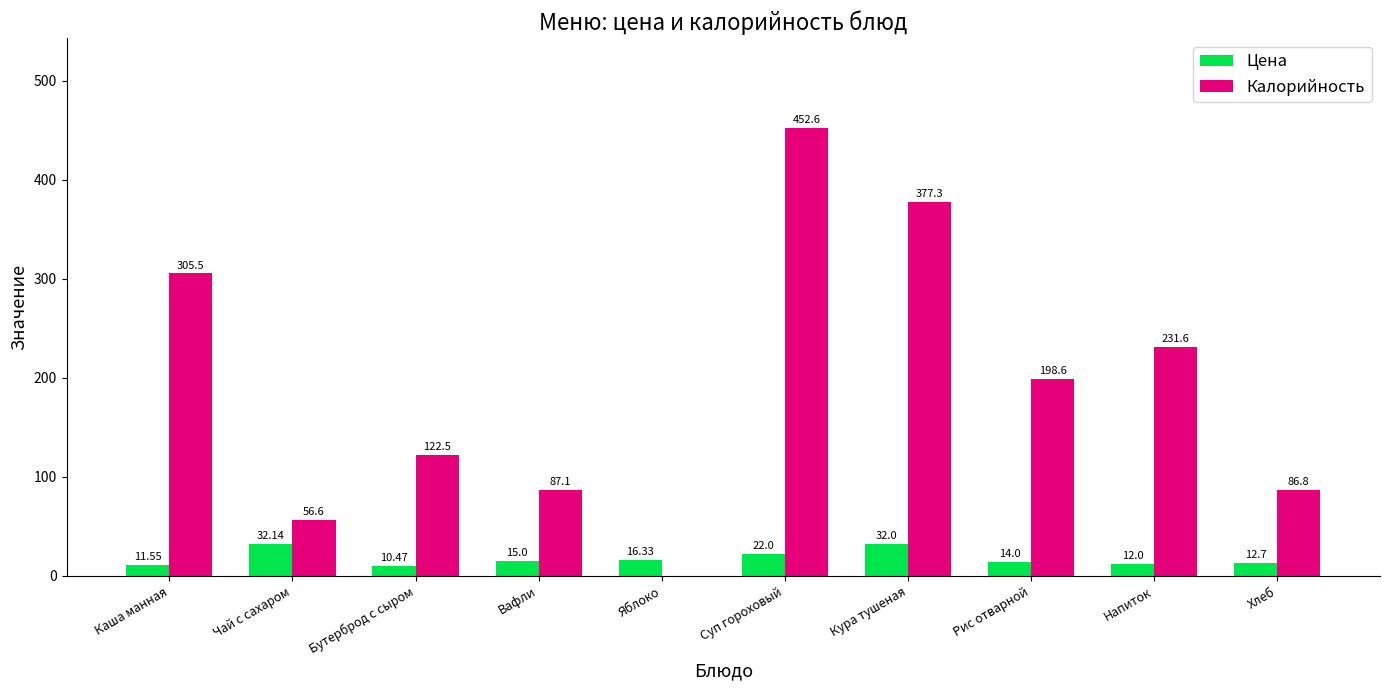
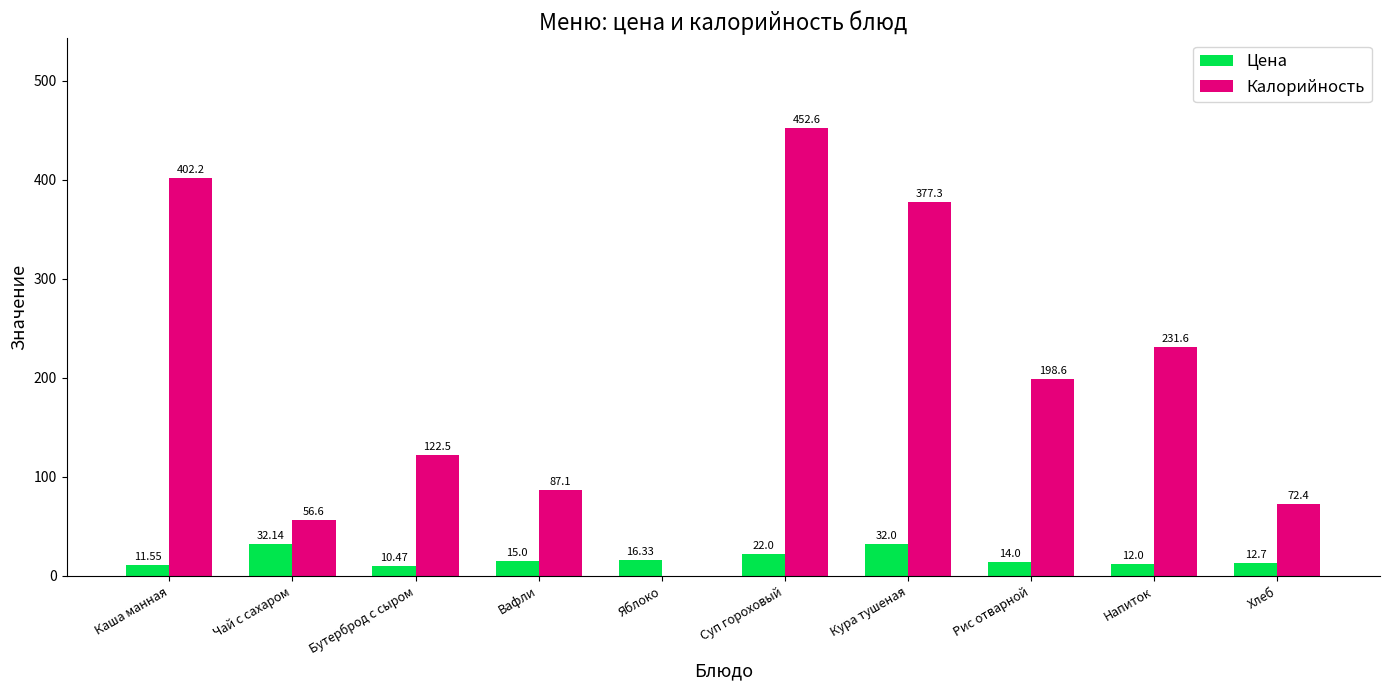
  {
    "Цена": {
      "Каша манная": 11.55,
      "Чай с сахаром": 32.14,
      "Бутерброд с сыром": 10.47,
      "Вафли": 15.0,
      "Яблоко": 16.33,
      "Суп гороховый": 22.0,
      "Кура тушеная": 32.0,
      "Рис отварной": 14.0,
      "Напиток": 12.0,
      "Хлеб": 12.7
    },
    "Калорийность": {
-     "Каша манная": 305.5,
+     "Каша манная": 402.2,
      "Чай с сахаром": 56.6,
      "Бутерброд с сыром": 122.5,
      "Вафли": 87.1,
      "Суп гороховый": 452.6,
      "Кура тушеная": 377.3,
      "Рис отварной": 198.6,
      "Напиток": 231.6,
-     "Хлеб": 86.8
+     "Хлеб": 72.4
    }
  }
